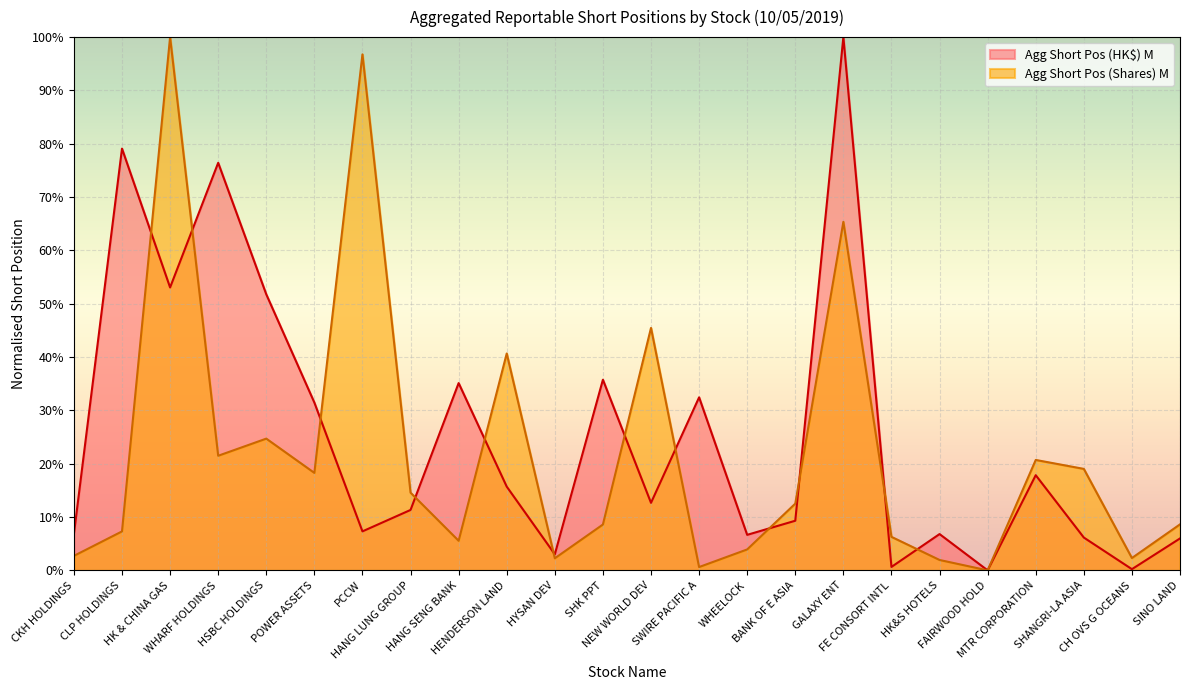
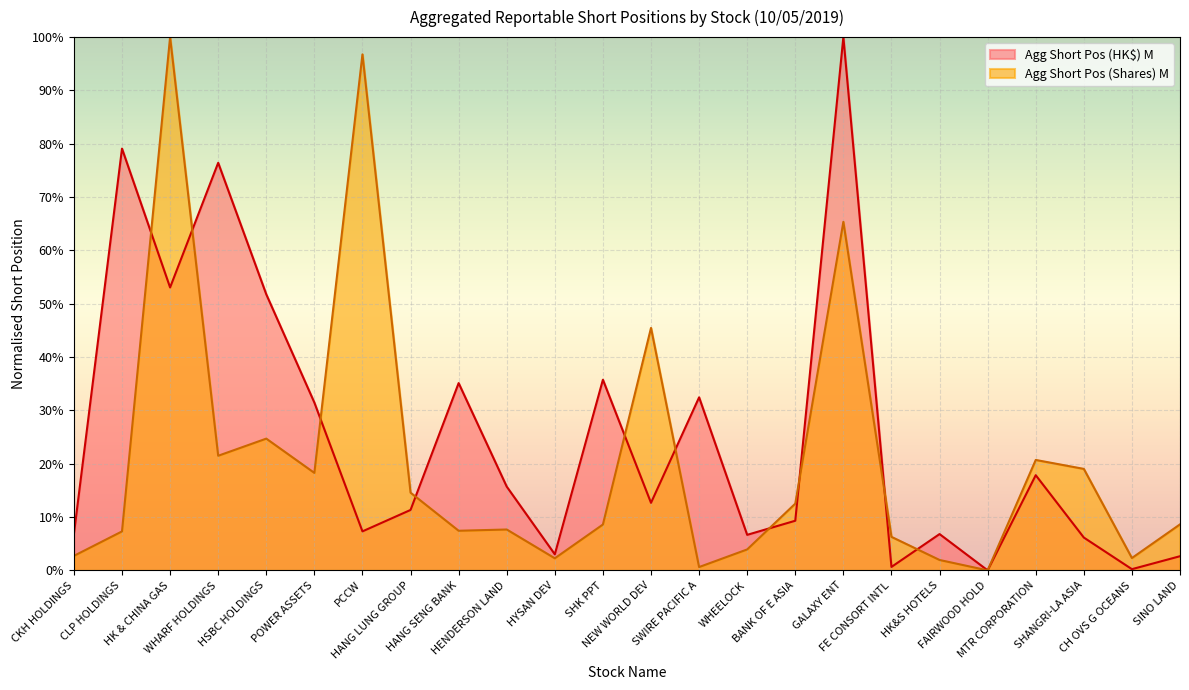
  {
    "Agg Short Pos (HK$) M": {
      "CKH HOLDINGS": "7%",
      "CLP HOLDINGS": "79%",
      "HK & CHINA GAS": "53%",
      "WHARF HOLDINGS": "76%",
      "HSBC HOLDINGS": "52%",
      "POWER ASSETS": "31%",
      "PCCW": "7%",
      "HANG LUNG GROUP": "11%",
      "HANG SENG BANK": "35%",
      "HENDERSON LAND": "16%",
      "HYSAN DEV": "3%",
      "SHK PPT": "36%",
      "NEW WORLD DEV": "13%",
      "SWIRE PACIFIC A": "32%",
      "WHEELOCK": "7%",
      "BANK OF E ASIA": "9%",
      "GALAXY ENT": "100%",
      "FE CONSORT INTL": "1%",
      "HK&S HOTELS": "7%",
      "MTR CORPORATION": "18%",
      "SHANGRI-LA ASIA": "6%",
      "CH OVS G OCEANS": "0%",
-     "SINO LAND": "6%"
+     "SINO LAND": "3%"
    },
    "Agg Short Pos (Shares) M": {
      "CKH HOLDINGS": "3%",
      "CLP HOLDINGS": "7%",
      "HK & CHINA GAS": "100%",
      "WHARF HOLDINGS": "21%",
      "HSBC HOLDINGS": "25%",
      "POWER ASSETS": "18%",
      "PCCW": "97%",
      "HANG LUNG GROUP": "15%",
-     "HANG SENG BANK": "6%",
-     "HENDERSON LAND": "41%",
+     "HANG SENG BANK": "7%",
+     "HENDERSON LAND": "8%",
      "HYSAN DEV": "2%",
      "SHK PPT": "9%",
      "NEW WORLD DEV": "45%",
      "SWIRE PACIFIC A": "1%",
      "WHEELOCK": "4%",
      "BANK OF E ASIA": "13%",
      "GALAXY ENT": "65%",
      "FE CONSORT INTL": "6%",
      "HK&S HOTELS": "2%",
      "MTR CORPORATION": "21%",
      "SHANGRI-LA ASIA": "19%",
      "CH OVS G OCEANS": "2%",
      "SINO LAND": "9%"
    }
  }
